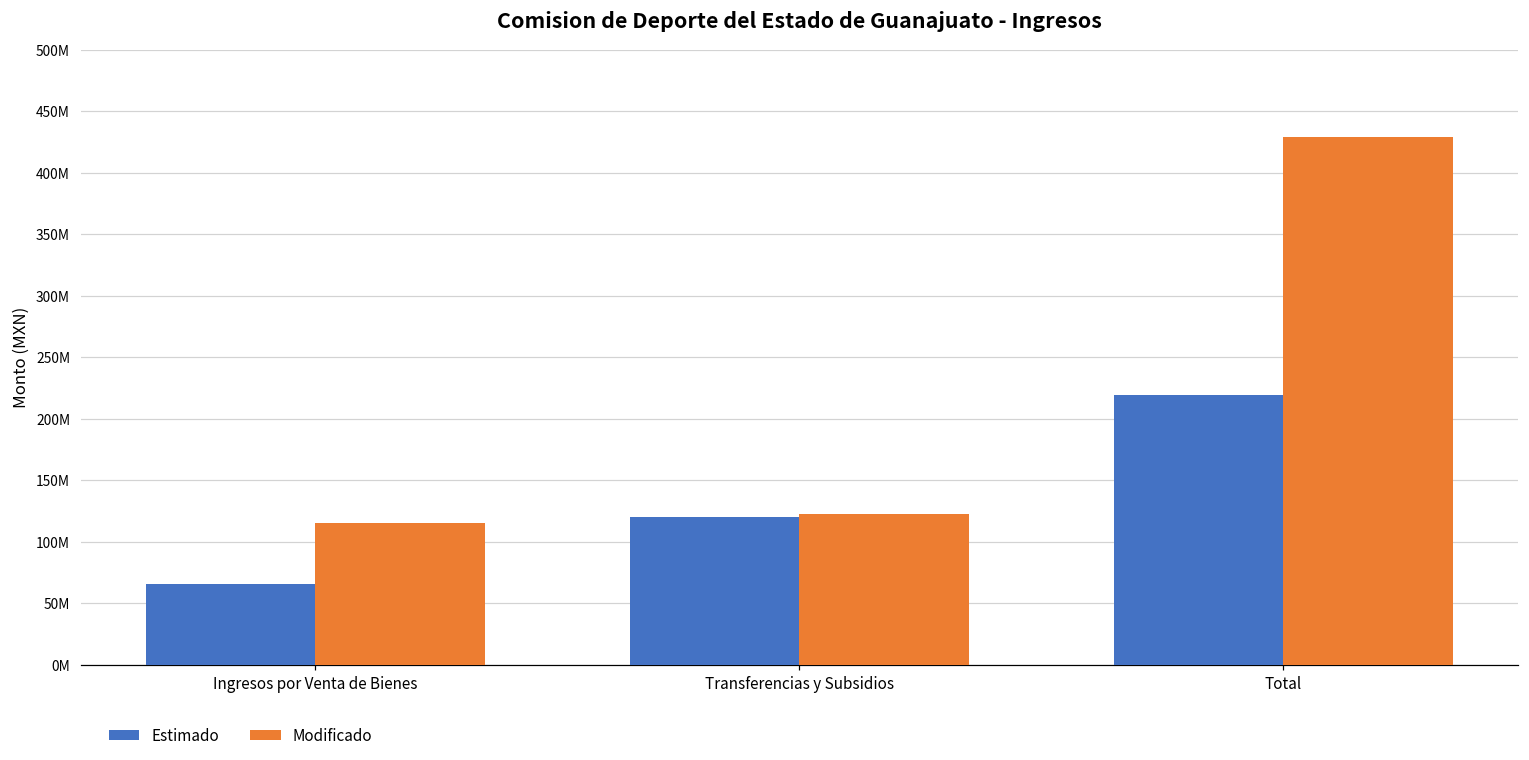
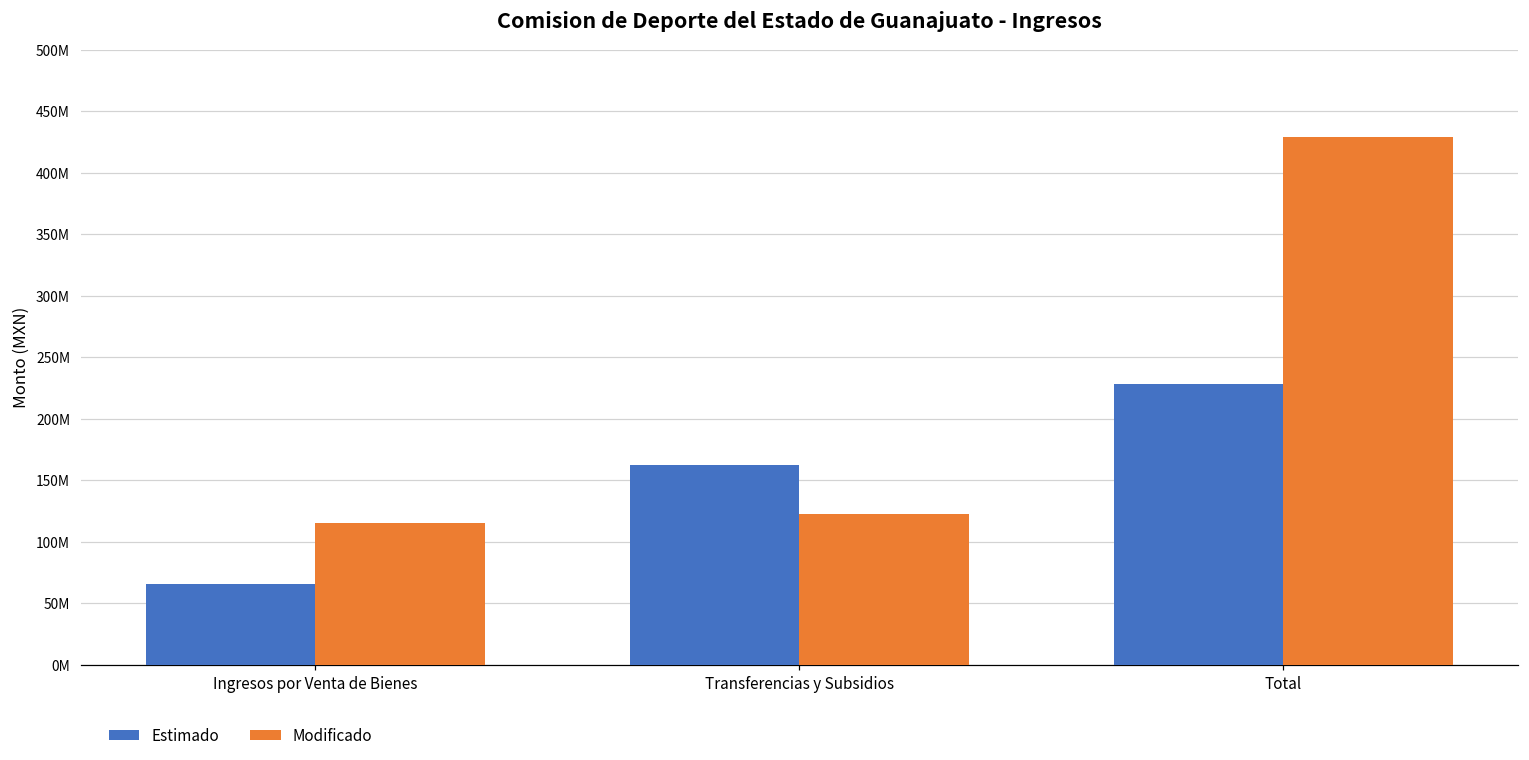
  {
    "Estimado": {
      "Ingresos por Venta de Bienes": 66000000,
-     "Transferencias y Subsidios": 120000000,
-     "Total": 219000000
+     "Transferencias y Subsidios": 162000000,
+     "Total": 228000000
    },
    "Modificado": {
      "Ingresos por Venta de Bienes": 115000000,
      "Transferencias y Subsidios": 123000000,
      "Total": 429000000
    }
  }
